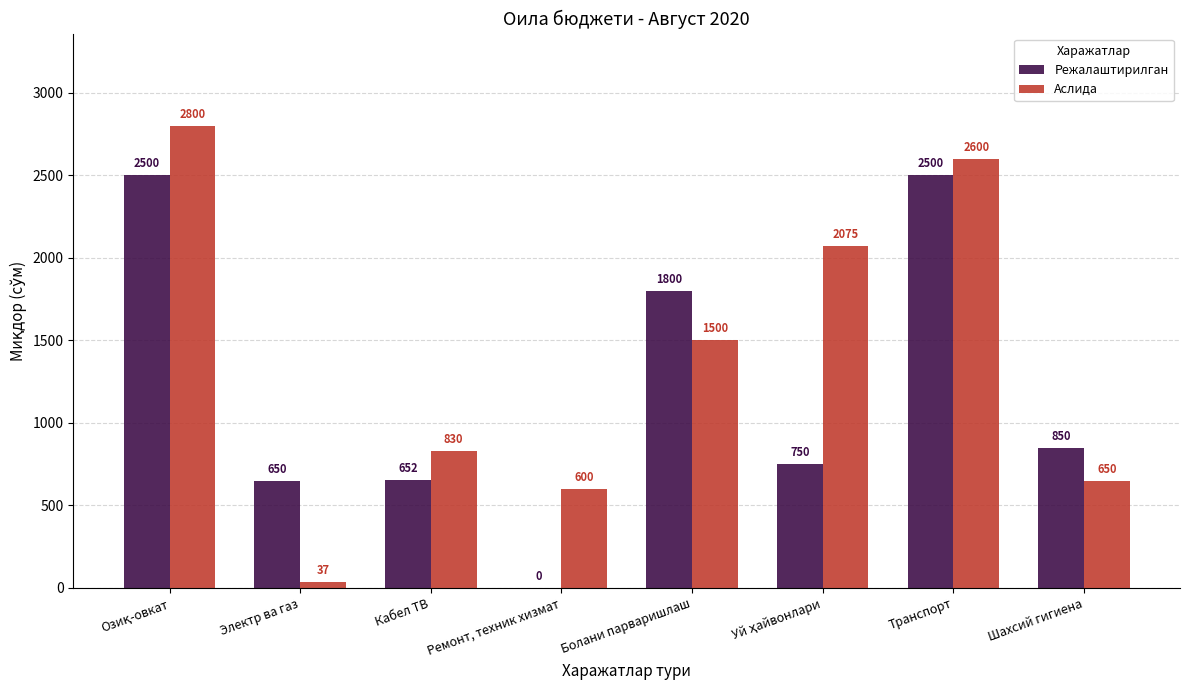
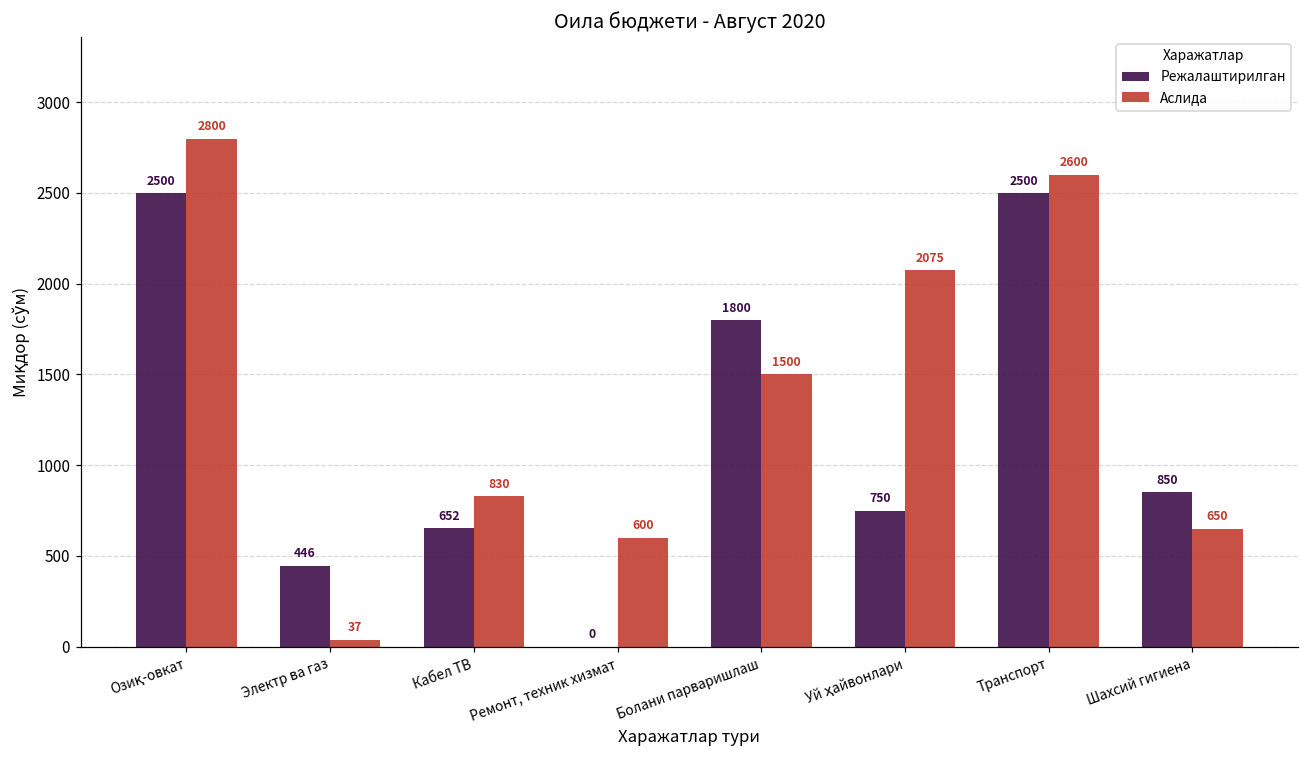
  {
    "Режалаштирилган": {
      "Озиқ-овкат": 2500,
-     "Электр ва газ": 650,
+     "Электр ва газ": 446,
      "Кабел ТВ": 652,
      "Ремонт, техник хизмат": 0,
      "Болани парваришлаш": 1800,
      "Уй ҳайвонлари": 750,
      "Транспорт": 2500,
      "Шахсий гигиена": 850
    },
    "Аслида": {
      "Озиқ-овкат": 2800,
      "Электр ва газ": 37,
      "Кабел ТВ": 830,
      "Ремонт, техник хизмат": 600,
      "Болани парваришлаш": 1500,
      "Уй ҳайвонлари": 2075,
      "Транспорт": 2600,
      "Шахсий гигиена": 650
    }
  }
